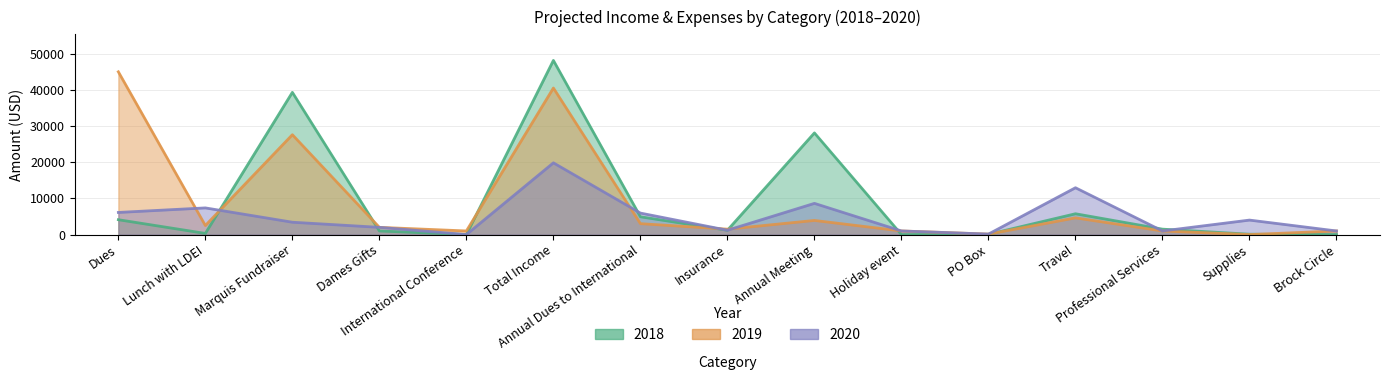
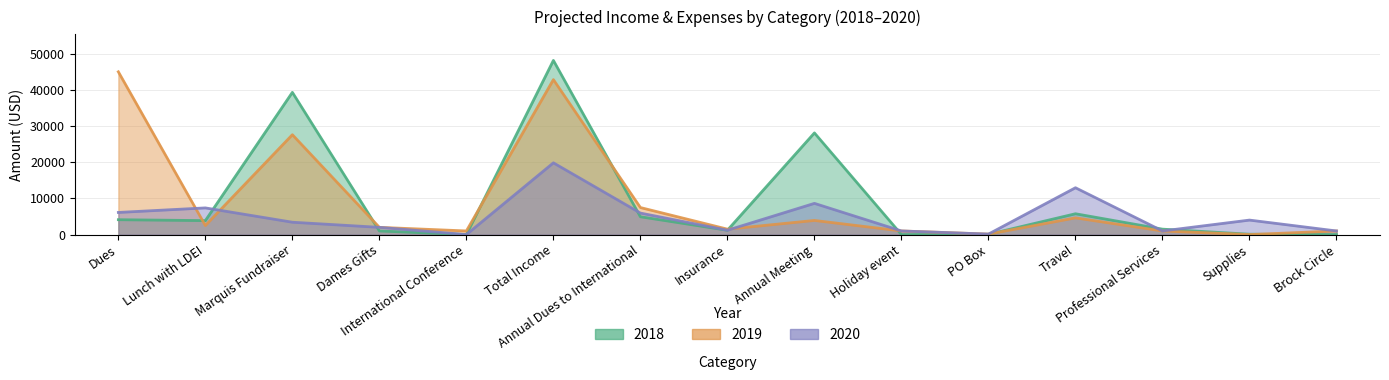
  {
    "2018": {
      "Dues": 4000,
-     "Lunch with LDEI": 0,
+     "Lunch with LDEI": 4000,
      "Marquis Fundraiser": 39000,
      "Dames Gifts": 1000,
      "Total Income": 48000,
      "Annual Dues to International": 5000,
      "Annual Meeting": 28000,
      "Holiday event": 0,
      "Travel": 6000,
      "Brock Circle": 0
    },
    "2019": {
      "Dues": 45000,
      "Lunch with LDEI": 3000,
      "Marquis Fundraiser": 28000,
      "International Conference": 1000,
-     "Total Income": 41000,
-     "Annual Dues to International": 3000,
+     "Total Income": 43000,
+     "Annual Dues to International": 7000,
      "Annual Meeting": 4000,
      "Travel": 5000
    },
    "2020": {
      "Dues": 6000,
      "Lunch with LDEI": 7000,
      "Marquis Fundraiser": 3000,
      "Total Income": 20000,
      "Annual Dues to International": 6000,
      "Annual Meeting": 9000,
      "Travel": 13000,
      "Supplies": 4000
    }
  }
